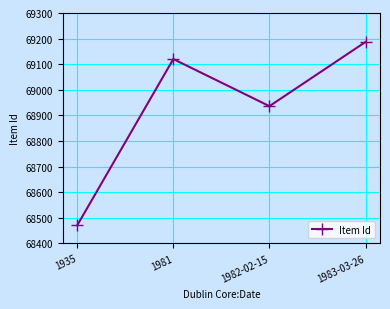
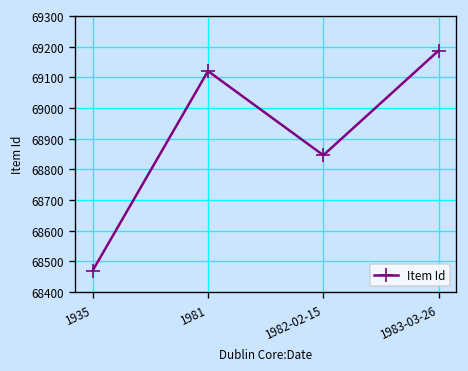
  {
    "1935": 68470,
    "1981": 69120,
-   "1982-02-15": 68940,
+   "1982-02-15": 68850,
    "1983-03-26": 69190
  }
